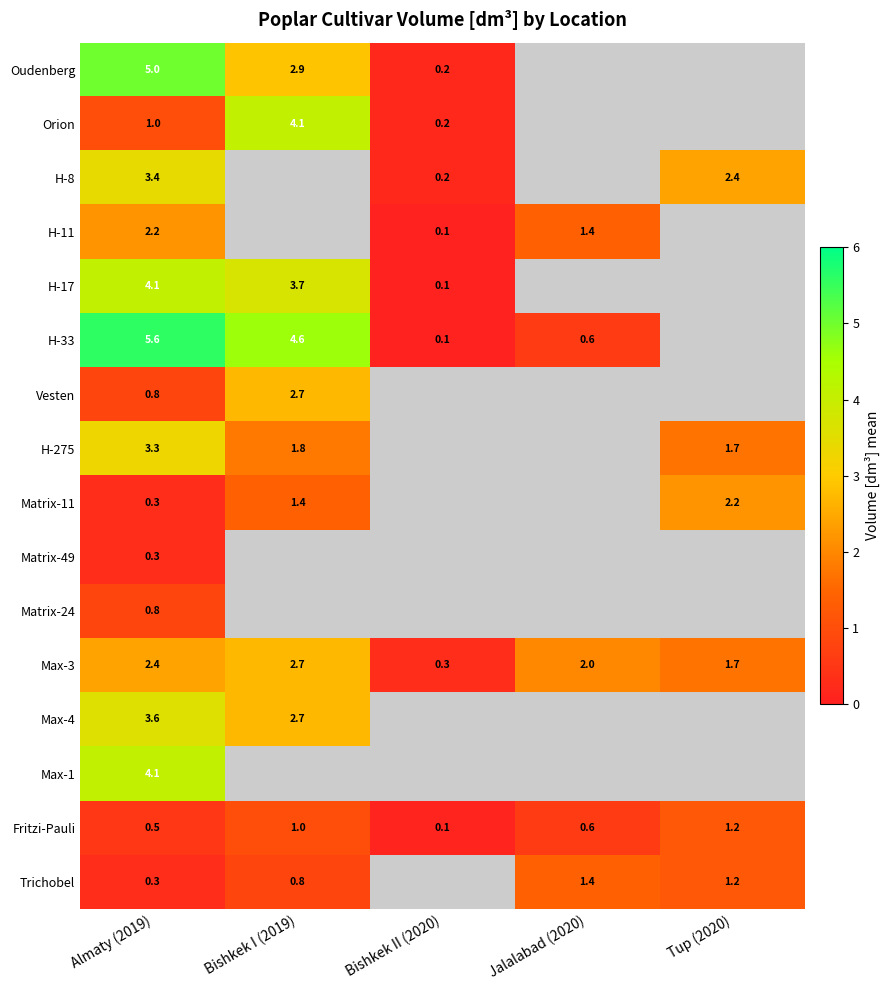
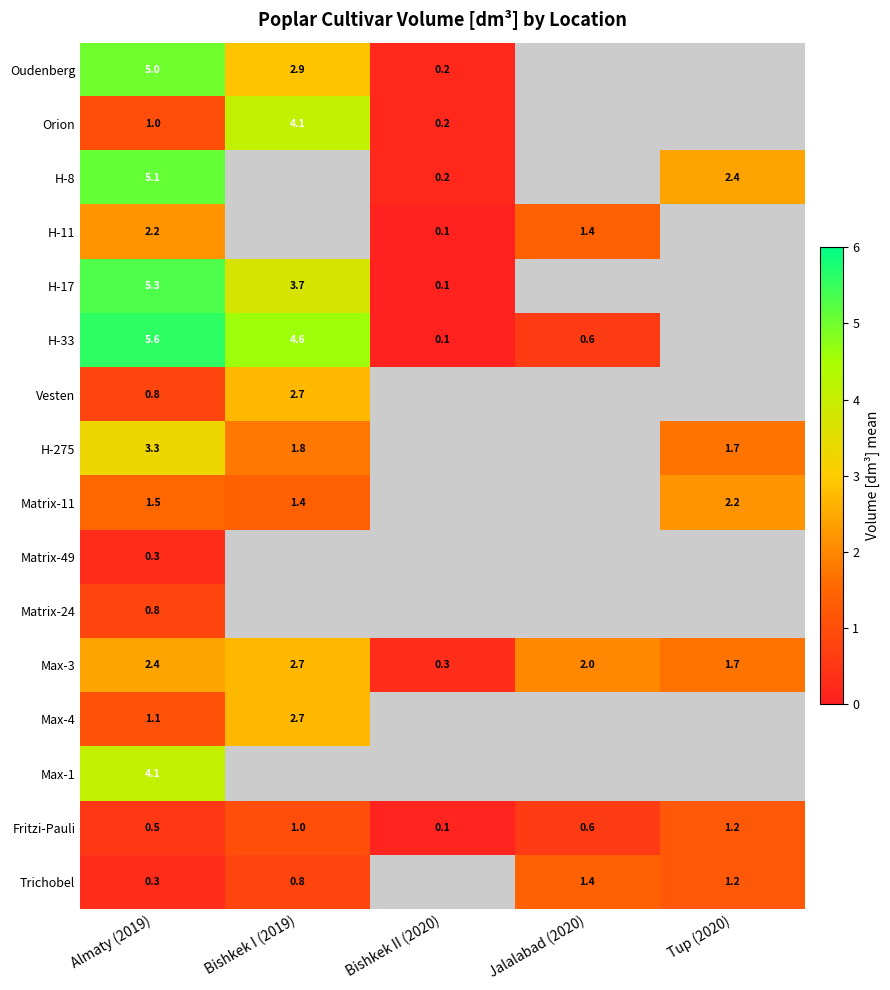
  {
    "Oudenberg": {
      "Almaty (2019)": 5.0,
      "Bishkek I (2019)": 2.9,
      "Bishkek II (2020)": 0.2
    },
    "Orion": {
      "Almaty (2019)": 1.0,
      "Bishkek I (2019)": 4.1,
      "Bishkek II (2020)": 0.2
    },
    "H-8": {
-     "Almaty (2019)": 3.4,
+     "Almaty (2019)": 5.1,
      "Bishkek II (2020)": 0.2,
      "Tup (2020)": 2.4
    },
    "H-11": {
      "Almaty (2019)": 2.2,
      "Bishkek II (2020)": 0.1,
      "Jalalabad (2020)": 1.4
    },
    "H-17": {
-     "Almaty (2019)": 4.1,
+     "Almaty (2019)": 5.3,
      "Bishkek I (2019)": 3.7,
      "Bishkek II (2020)": 0.1
    },
    "H-33": {
      "Almaty (2019)": 5.6,
      "Bishkek I (2019)": 4.6,
      "Bishkek II (2020)": 0.1,
      "Jalalabad (2020)": 0.6
    },
    "Vesten": {
      "Almaty (2019)": 0.8,
      "Bishkek I (2019)": 2.7
    },
    "H-275": {
      "Almaty (2019)": 3.3,
      "Bishkek I (2019)": 1.8,
      "Tup (2020)": 1.7
    },
    "Matrix-11": {
-     "Almaty (2019)": 0.3,
+     "Almaty (2019)": 1.5,
      "Bishkek I (2019)": 1.4,
      "Tup (2020)": 2.2
    },
    "Matrix-49": {
      "Almaty (2019)": 0.3
    },
    "Matrix-24": {
      "Almaty (2019)": 0.8
    },
    "Max-3": {
      "Almaty (2019)": 2.4,
      "Bishkek I (2019)": 2.7,
      "Bishkek II (2020)": 0.3,
      "Jalalabad (2020)": 2.0,
      "Tup (2020)": 1.7
    },
    "Max-4": {
-     "Almaty (2019)": 3.6,
+     "Almaty (2019)": 1.1,
      "Bishkek I (2019)": 2.7
    },
    "Max-1": {
      "Almaty (2019)": 4.1
    },
    "Fritzi-Pauli": {
      "Almaty (2019)": 0.5,
      "Bishkek I (2019)": 1.0,
      "Bishkek II (2020)": 0.1,
      "Jalalabad (2020)": 0.6,
      "Tup (2020)": 1.2
    },
    "Trichobel": {
      "Almaty (2019)": 0.3,
      "Bishkek I (2019)": 0.8,
      "Jalalabad (2020)": 1.4,
      "Tup (2020)": 1.2
    }
  }
